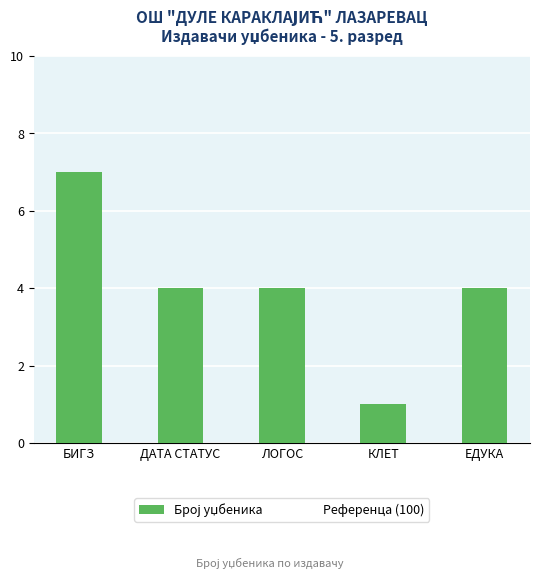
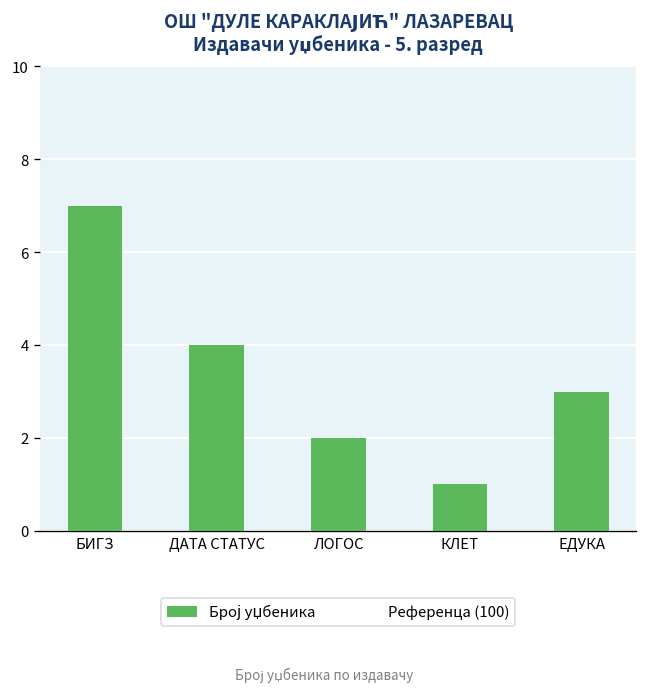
  {
    "Број уџбеника": {
      "БИГЗ": 7,
-     "ЛОГОС": 4,
-     "ЕДУКА": 4
+     "ЛОГОС": 2,
+     "ЕДУКА": 3
    },
    "Референца (100)": {
      "ДАТА СТАТУС": 5,
      "ЛОГОС": 5,
      "КЛЕТ": 5,
      "ЕДУКА": 5
    }
  }
